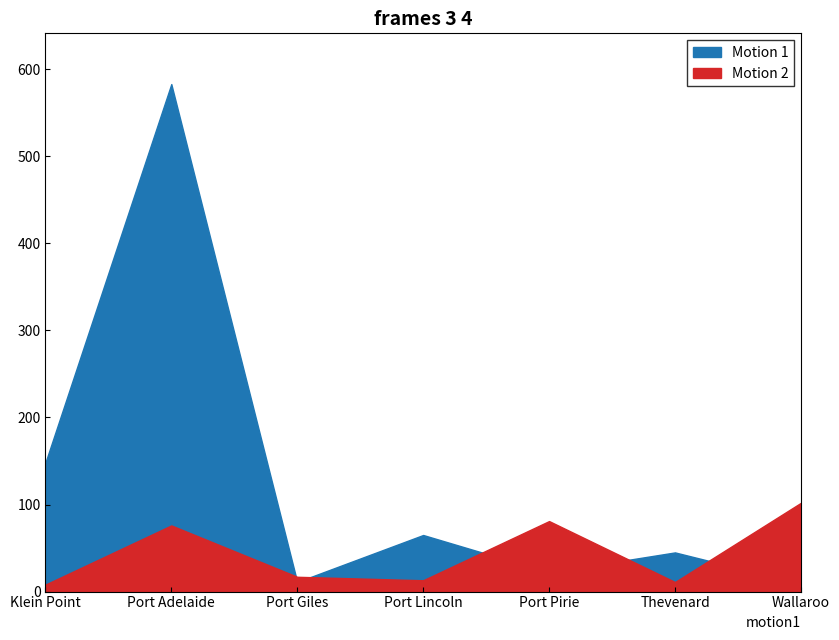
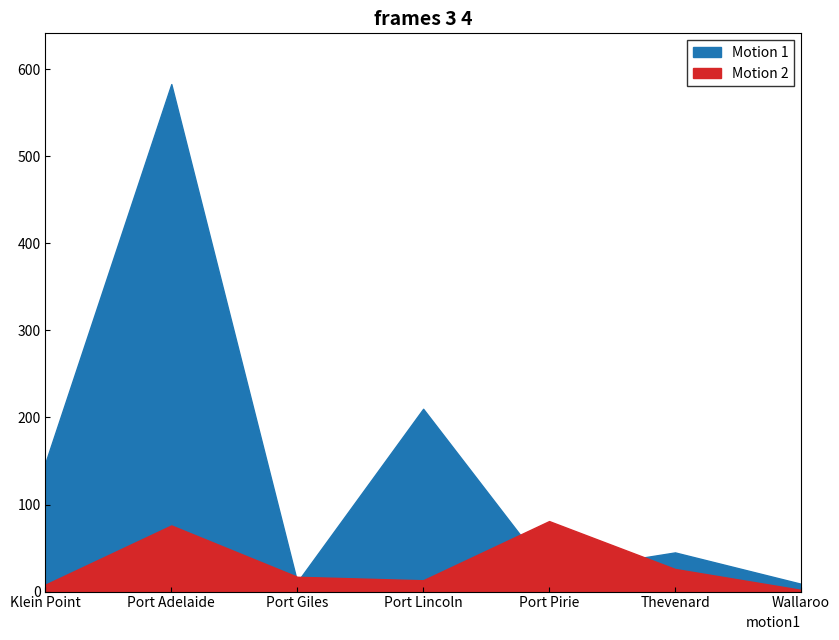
  {
    "Motion 1": {
      "Klein Point": 150,
      "Port Adelaide": 580,
-     "Port Lincoln": 70,
+     "Port Lincoln": 210,
      "Thevenard": 50
    },
    "Motion 2": {
      "Klein Point": 10,
      "Port Adelaide": 80,
      "Port Giles": 20,
      "Port Lincoln": 10,
      "Port Pirie": 80,
-     "Thevenard": 10,
-     "Wallaroo": 100
+     "Thevenard": 30,
+     "Wallaroo": 0
    }
  }
